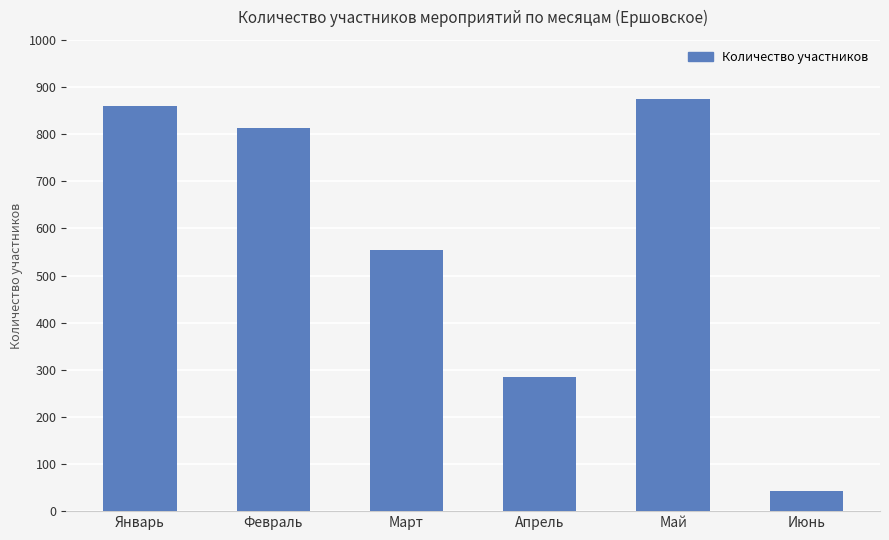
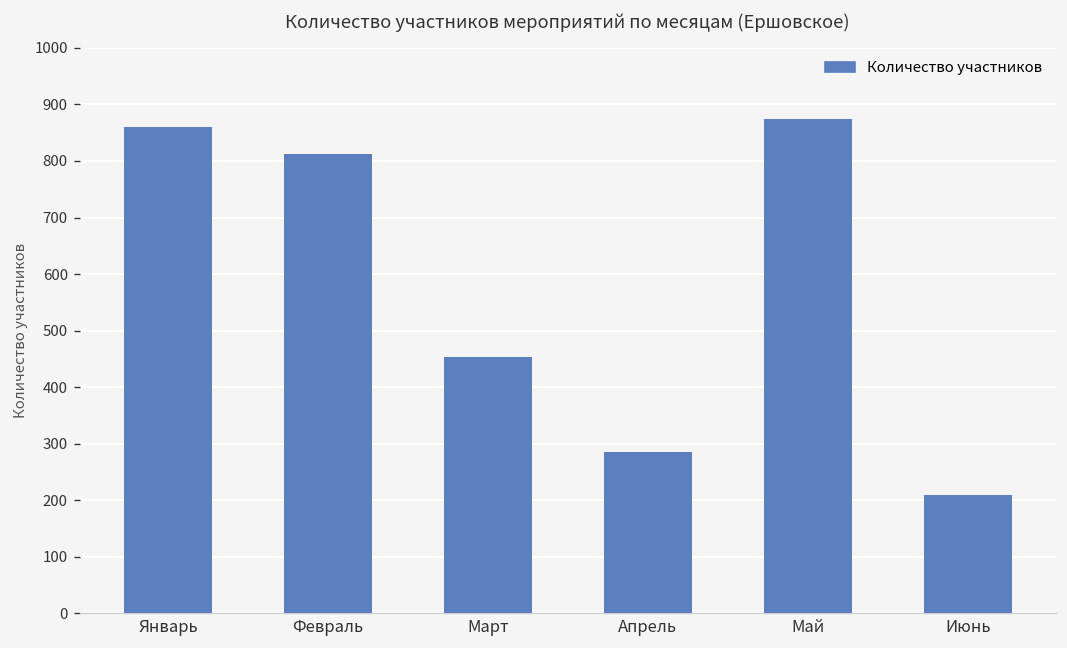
  {
    "Январь": 860,
    "Февраль": 810,
-   "Март": 560,
+   "Март": 450,
    "Апрель": 290,
    "Май": 880,
-   "Июнь": 40
+   "Июнь": 210
  }
